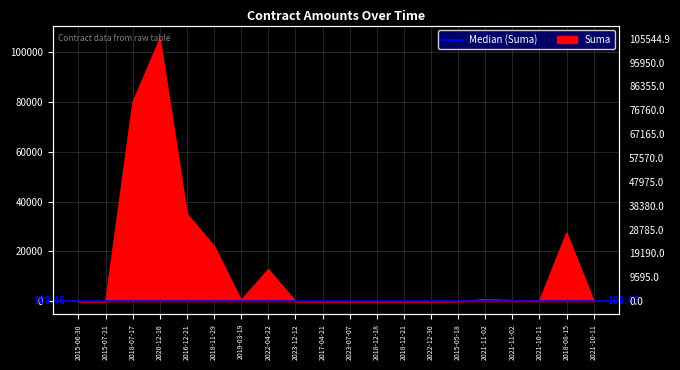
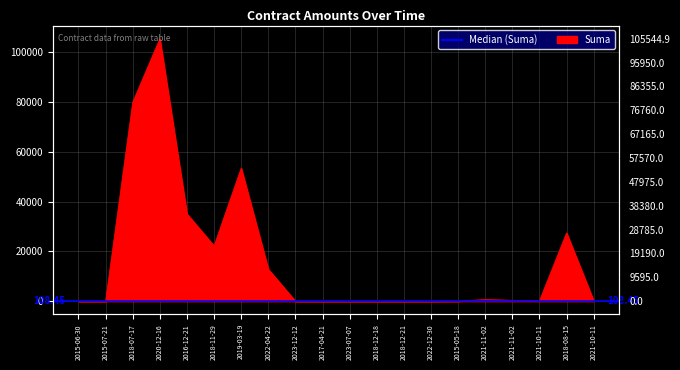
  {
    "2015-07-21": 0,
    "2018-07-17": 80000,
    "2020-12-16": 106000,
    "2016-12-21": 35000,
    "2018-11-29": 22000,
-   "2019-03-19": 0,
+   "2019-03-19": 54000,
    "2022-04-22": 13000,
    "2023-12-12": 0,
    "2017-04-21": 0,
    "2023-07-07": 0,
    "2018-12-18": 0,
    "2018-12-21": 0,
    "2022-12-30": 0,
    "2015-05-18": 0,
    "2018-08-15": 27000
  }
